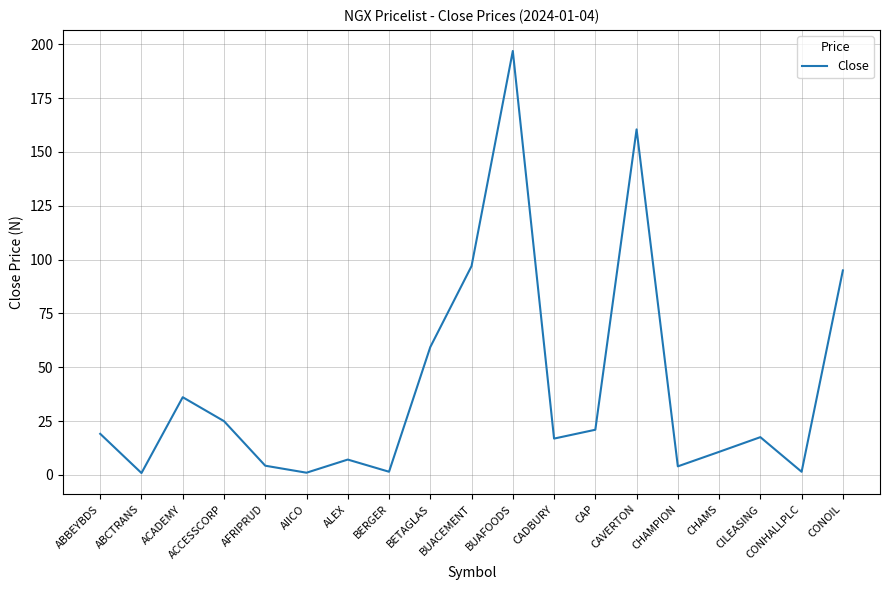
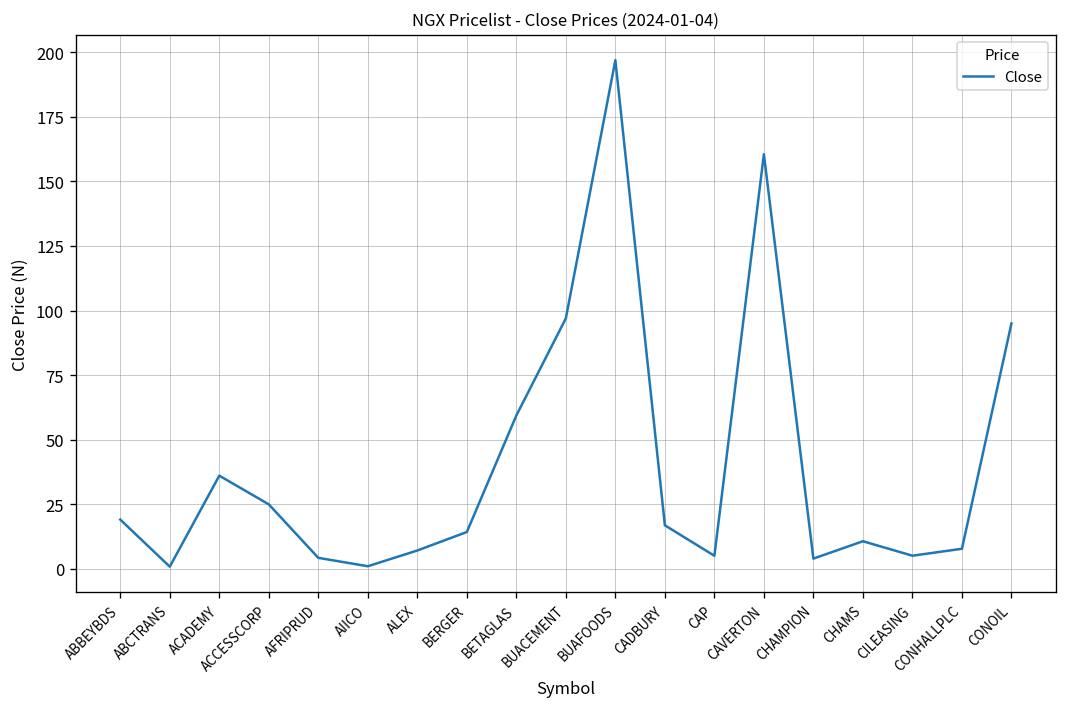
  {
    "ABBEYBDS": 19,
    "ABCTRANS": 1,
    "ACADEMY": 36,
    "ACCESSCORP": 25,
    "AFRIPRUD": 4,
    "AIICO": 1,
    "ALEX": 7,
-   "BERGER": 2,
+   "BERGER": 14,
    "BETAGLAS": 59,
    "BUACEMENT": 97,
    "BUAFOODS": 197,
    "CADBURY": 17,
-   "CAP": 21,
+   "CAP": 5,
    "CAVERTON": 161,
    "CHAMPION": 4,
    "CHAMS": 11,
-   "CILEASING": 18,
-   "CONHALLPLC": 1,
+   "CILEASING": 5,
+   "CONHALLPLC": 8,
    "CONOIL": 95
  }
